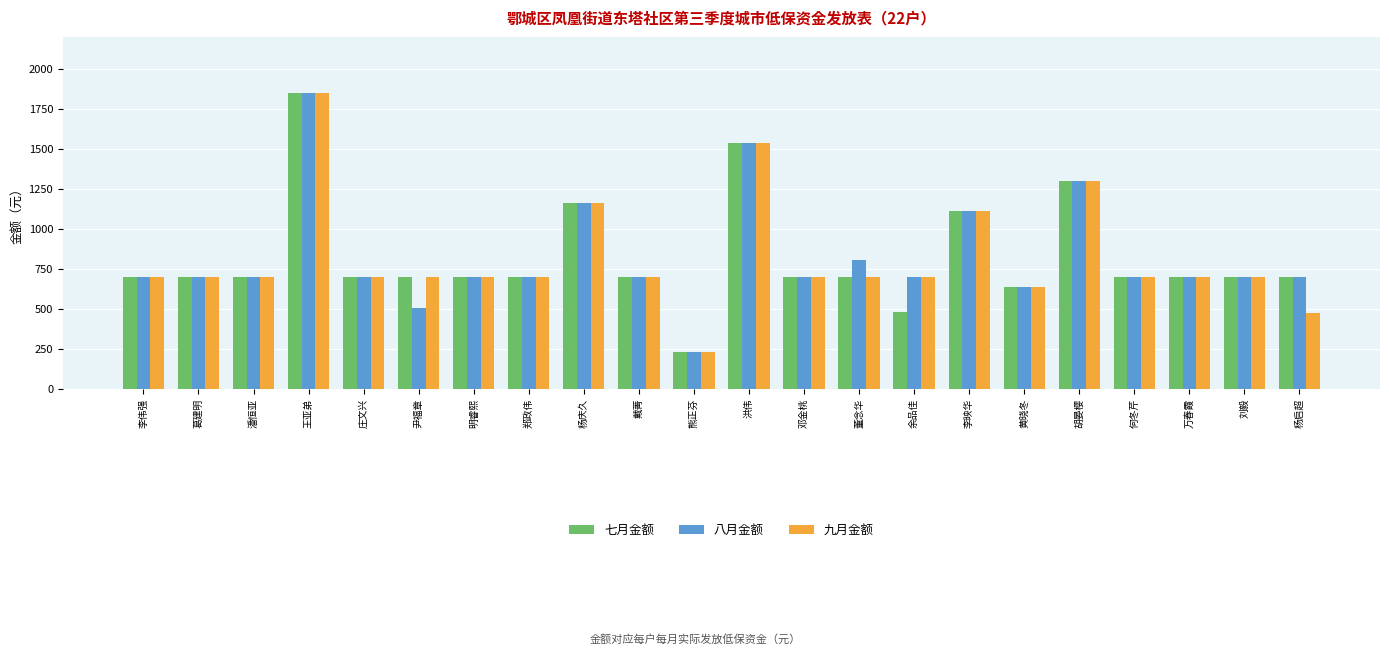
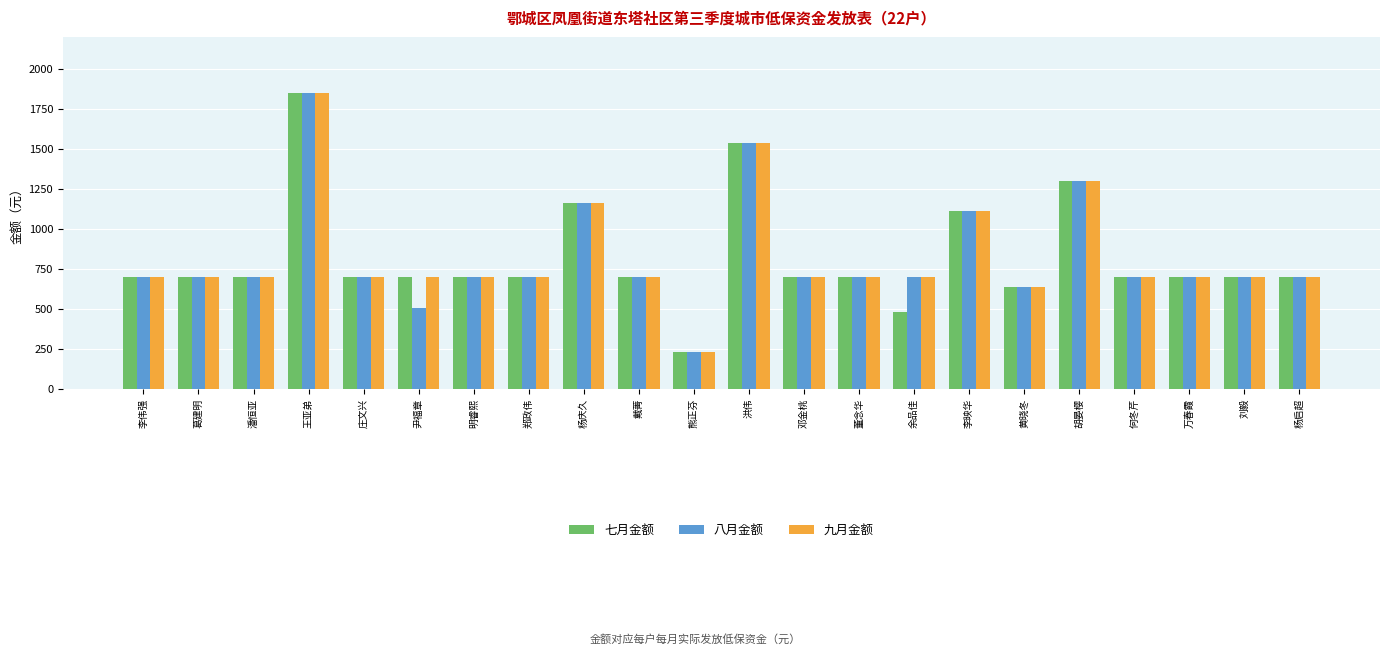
  {
    "七月金额": {
      "李伟强": 700,
      "葛建明": 700,
      "潘恒亚": 700,
      "王亚弟": 1850,
      "庄文兴": 700,
      "尹福章": 700,
      "明睿熙": 700,
      "郑政伟": 700,
      "杨庆久": 1160,
      "戴菁": 700,
      "熊正芬": 230,
      "洪伟": 1530,
      "邓金桃": 700,
      "董念华": 700,
      "余品佳": 480,
      "李映华": 1110,
      "黄晓冬": 640,
      "胡晏樱": 1300,
      "何冬芹": 700,
      "万春霞": 700,
      "刘毅": 700,
      "杨启超": 700
    },
    "八月金额": {
      "李伟强": 700,
      "葛建明": 700,
      "潘恒亚": 700,
      "王亚弟": 1850,
      "庄文兴": 700,
      "尹福章": 510,
      "明睿熙": 700,
      "郑政伟": 700,
      "杨庆久": 1160,
      "戴菁": 700,
      "熊正芬": 230,
      "洪伟": 1530,
      "邓金桃": 700,
-     "董念华": 810,
+     "董念华": 700,
      "余品佳": 700,
      "李映华": 1110,
      "黄晓冬": 640,
      "胡晏樱": 1300,
      "何冬芹": 700,
      "万春霞": 700,
      "刘毅": 700,
      "杨启超": 700
    },
    "九月金额": {
      "李伟强": 700,
      "葛建明": 700,
      "潘恒亚": 700,
      "王亚弟": 1850,
      "庄文兴": 700,
      "尹福章": 700,
      "明睿熙": 700,
      "郑政伟": 700,
      "杨庆久": 1160,
      "戴菁": 700,
      "熊正芬": 230,
      "洪伟": 1530,
      "邓金桃": 700,
      "董念华": 700,
      "余品佳": 700,
      "李映华": 1110,
      "黄晓冬": 640,
      "胡晏樱": 1300,
      "何冬芹": 700,
      "万春霞": 700,
      "刘毅": 700,
-     "杨启超": 480
+     "杨启超": 700
    }
  }
